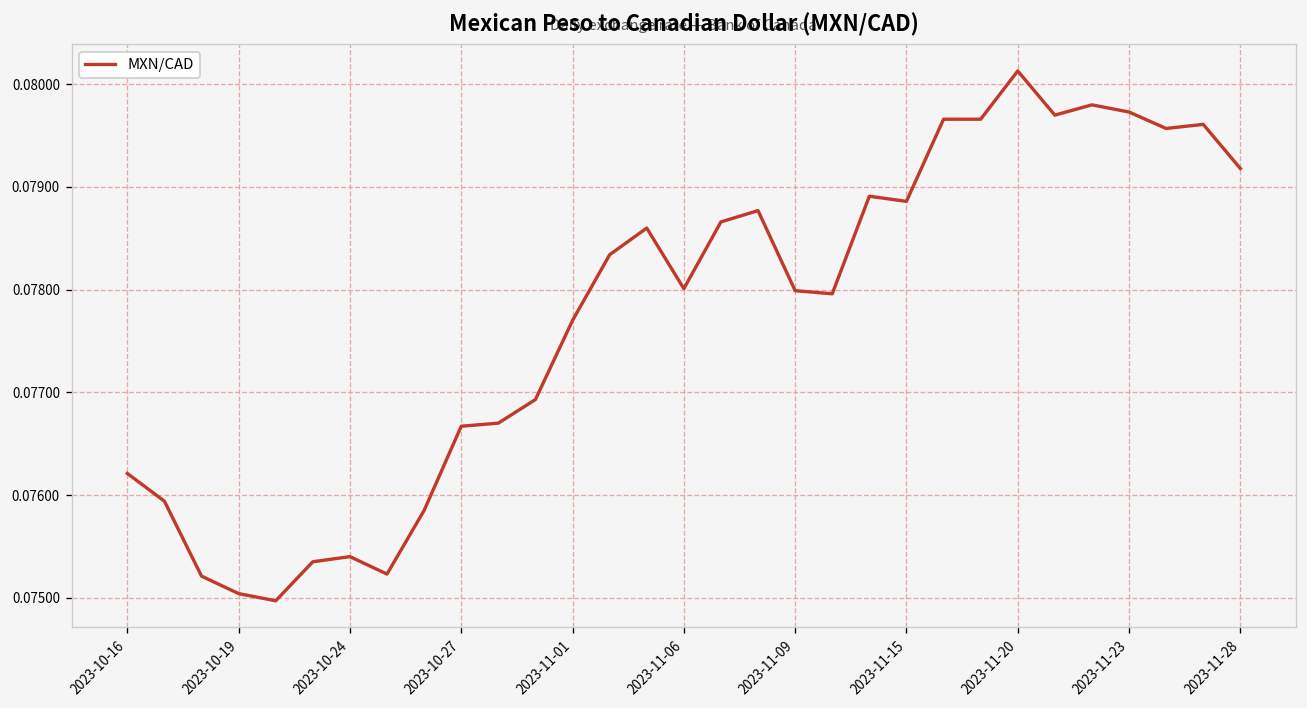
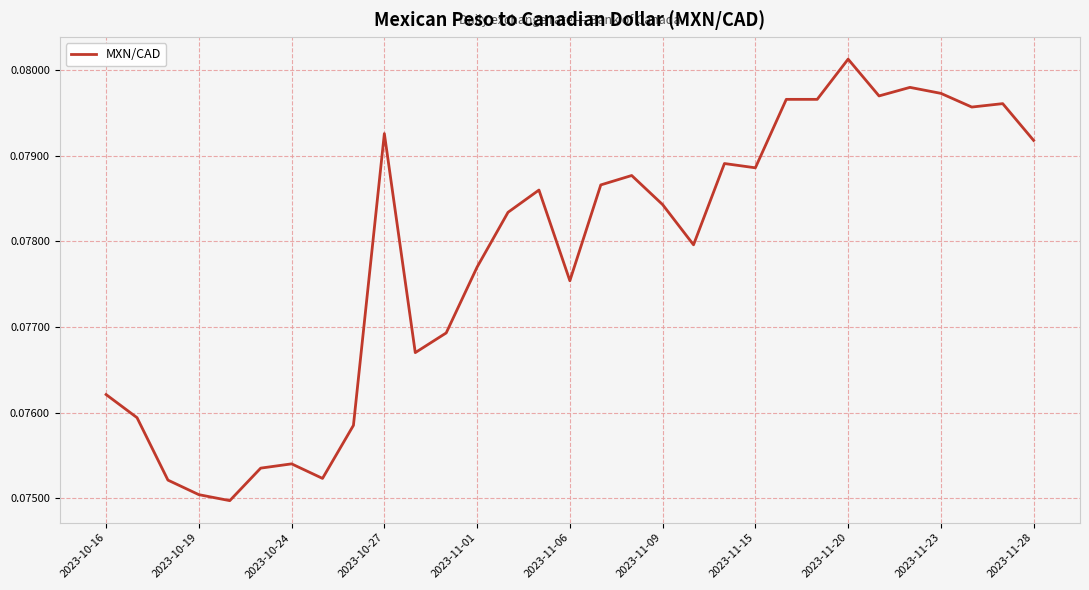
  {
    "2023-10-16": 0.0762,
    "2023-10-19": 0.0750,
    "2023-10-24": 0.0754,
-   "2023-10-27": 0.0767,
+   "2023-10-27": 0.0793,
    "2023-11-01": 0.0777,
-   "2023-11-06": 0.0780,
-   "2023-11-09": 0.0780,
+   "2023-11-06": 0.0775,
+   "2023-11-09": 0.0784,
    "2023-11-15": 0.0789,
    "2023-11-20": 0.0801,
    "2023-11-23": 0.0797,
    "2023-11-28": 0.0792
  }
